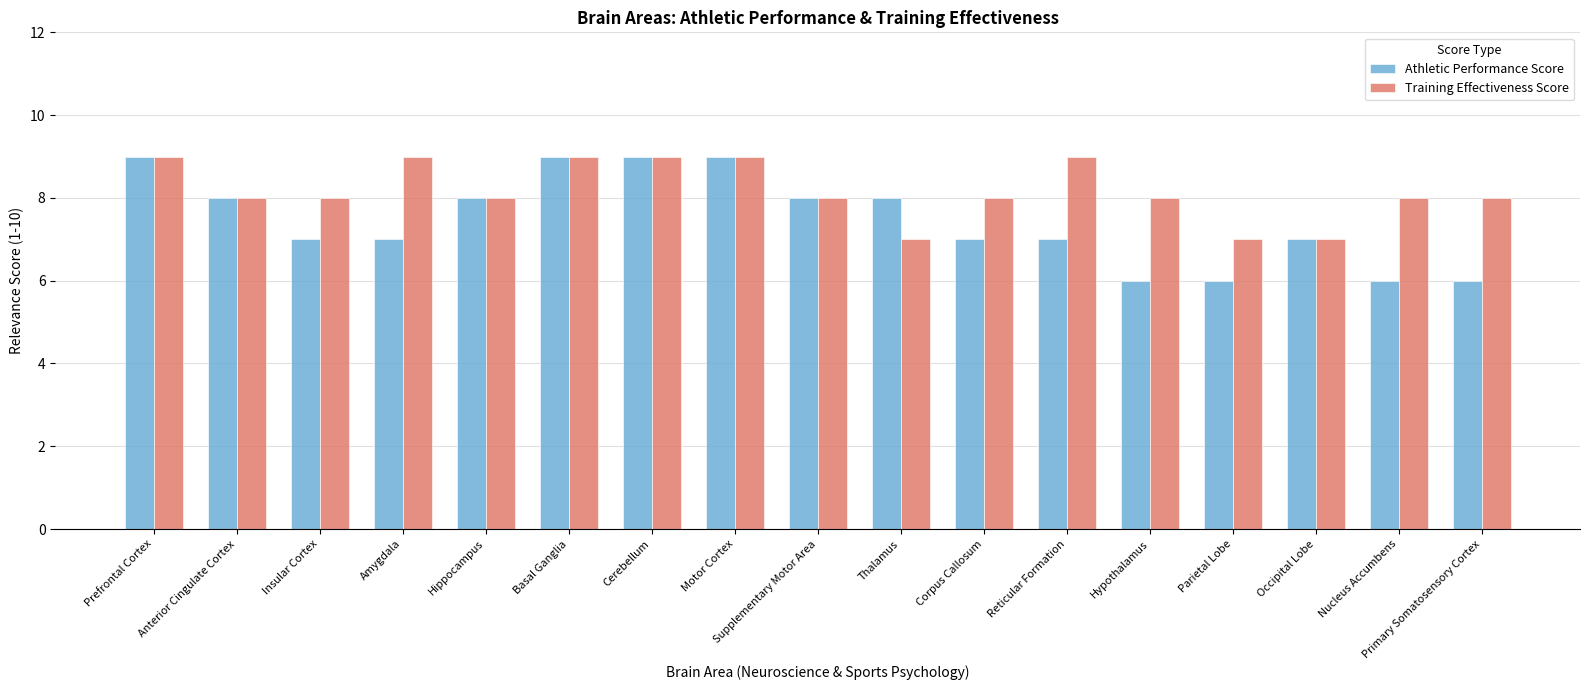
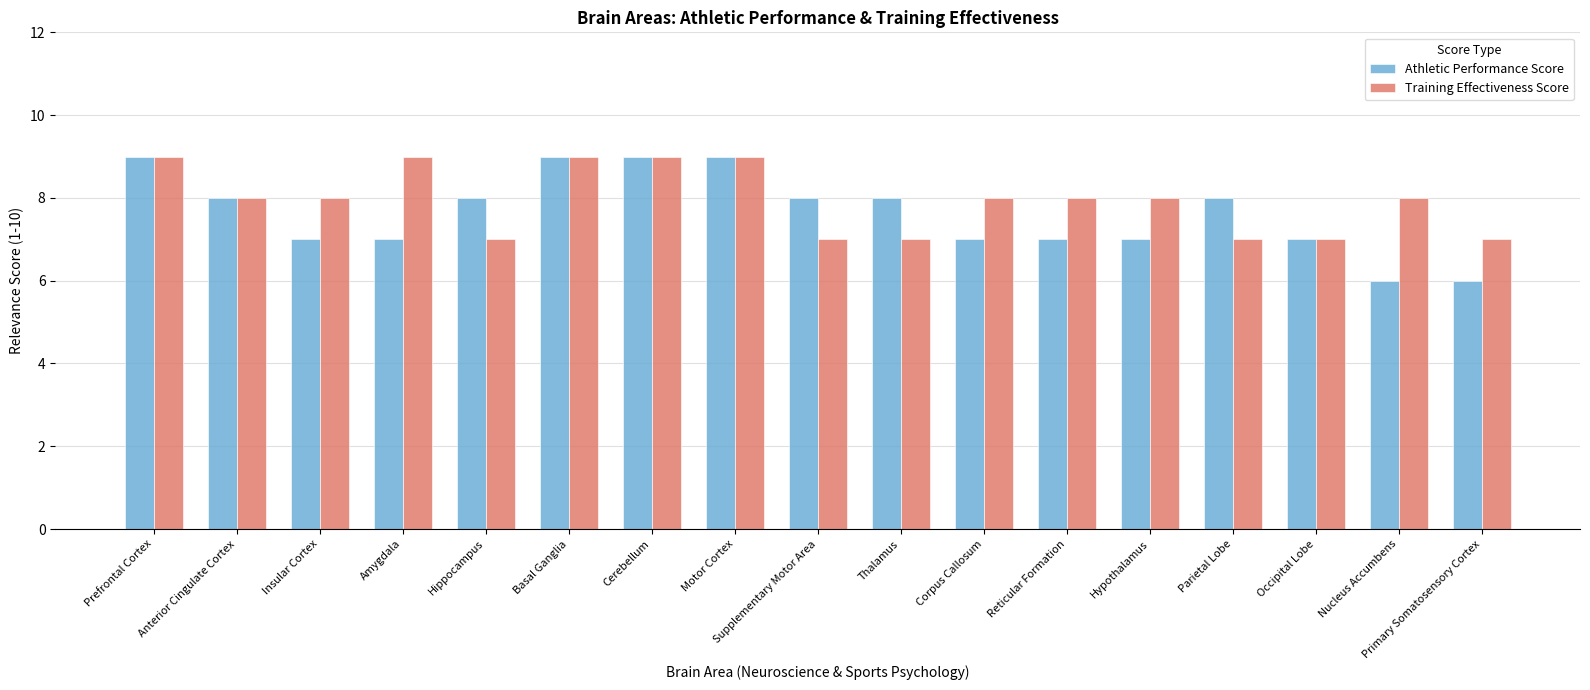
  {
    "Athletic Performance Score": {
      "Prefrontal Cortex": 9,
      "Anterior Cingulate Cortex": 8,
      "Insular Cortex": 7,
      "Amygdala": 7,
      "Hippocampus": 8,
      "Basal Ganglia": 9,
      "Cerebellum": 9,
      "Motor Cortex": 9,
      "Supplementary Motor Area": 8,
      "Thalamus": 8,
      "Corpus Callosum": 7,
      "Reticular Formation": 7,
-     "Hypothalamus": 6,
-     "Parietal Lobe": 6,
+     "Hypothalamus": 7,
+     "Parietal Lobe": 8,
      "Occipital Lobe": 7,
      "Nucleus Accumbens": 6,
      "Primary Somatosensory Cortex": 6
    },
    "Training Effectiveness Score": {
      "Prefrontal Cortex": 9,
      "Anterior Cingulate Cortex": 8,
      "Insular Cortex": 8,
      "Amygdala": 9,
-     "Hippocampus": 8,
+     "Hippocampus": 7,
      "Basal Ganglia": 9,
      "Cerebellum": 9,
      "Motor Cortex": 9,
-     "Supplementary Motor Area": 8,
+     "Supplementary Motor Area": 7,
      "Thalamus": 7,
      "Corpus Callosum": 8,
-     "Reticular Formation": 9,
+     "Reticular Formation": 8,
      "Hypothalamus": 8,
      "Parietal Lobe": 7,
      "Occipital Lobe": 7,
      "Nucleus Accumbens": 8,
-     "Primary Somatosensory Cortex": 8
+     "Primary Somatosensory Cortex": 7
    }
  }
